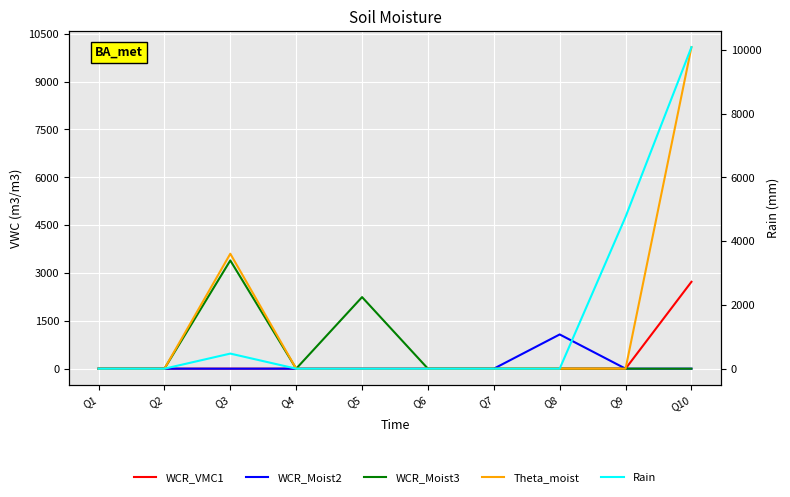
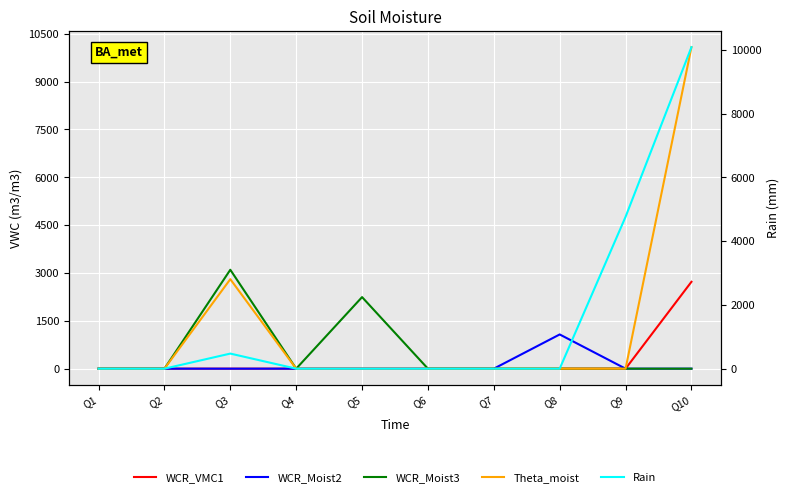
  {
    "WCR_VMC1": {
      "Q10": 2700
    },
    "WCR_Moist2": {
      "Q8": 1100
    },
    "WCR_Moist3": {
-     "Q3": 3400,
+     "Q3": 3100,
      "Q5": 2200
    },
    "Theta_moist": {
-     "Q3": 3600,
+     "Q3": 2800,
      "Q10": 10100
    },
    "Rain": {
      "Q1": 0,
      "Q2": 0,
      "Q3": 500,
      "Q4": 0,
      "Q5": 0,
      "Q6": 0,
      "Q7": 0,
      "Q8": 0,
      "Q9": 4800,
      "Q10": 10100
    }
  }
